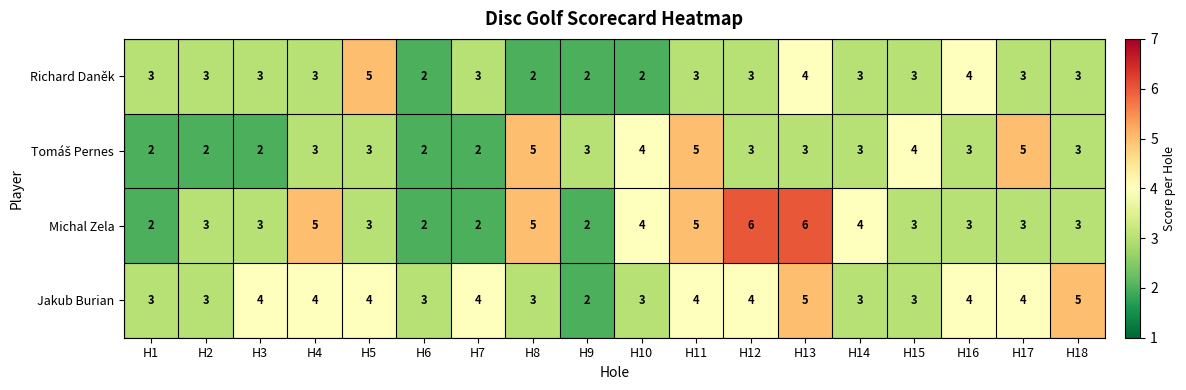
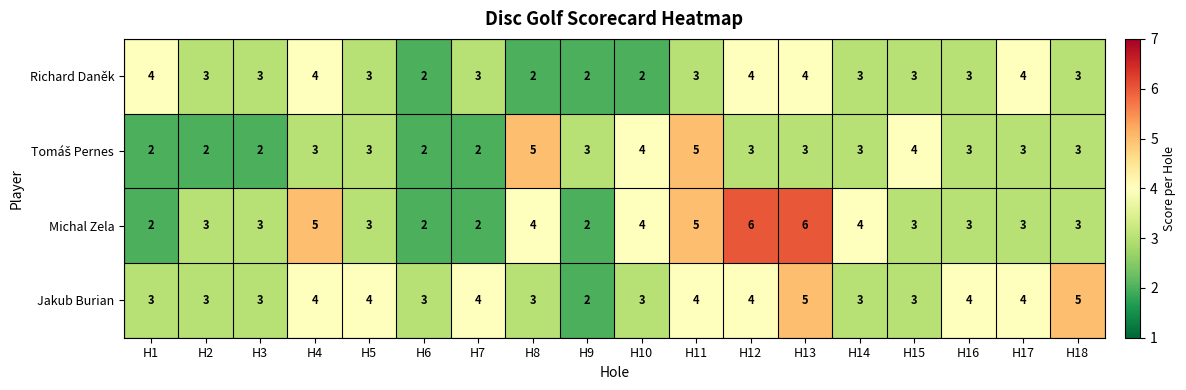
  {
    "Richard Daněk": {
-     "H1": 3,
+     "H1": 4,
      "H2": 3,
      "H3": 3,
-     "H4": 3,
-     "H5": 5,
+     "H4": 4,
+     "H5": 3,
      "H6": 2,
      "H7": 3,
      "H8": 2,
      "H9": 2,
      "H10": 2,
      "H11": 3,
-     "H12": 3,
+     "H12": 4,
      "H13": 4,
      "H14": 3,
      "H15": 3,
-     "H16": 4,
-     "H17": 3,
+     "H16": 3,
+     "H17": 4,
      "H18": 3
    },
    "Tomáš Pernes": {
      "H1": 2,
      "H2": 2,
      "H3": 2,
      "H4": 3,
      "H5": 3,
      "H6": 2,
      "H7": 2,
      "H8": 5,
      "H9": 3,
      "H10": 4,
      "H11": 5,
      "H12": 3,
      "H13": 3,
      "H14": 3,
      "H15": 4,
      "H16": 3,
-     "H17": 5,
+     "H17": 3,
      "H18": 3
    },
    "Michal Zela": {
      "H1": 2,
      "H2": 3,
      "H3": 3,
      "H4": 5,
      "H5": 3,
      "H6": 2,
      "H7": 2,
-     "H8": 5,
+     "H8": 4,
      "H9": 2,
      "H10": 4,
      "H11": 5,
      "H12": 6,
      "H13": 6,
      "H14": 4,
      "H15": 3,
      "H16": 3,
      "H17": 3,
      "H18": 3
    },
    "Jakub Burian": {
      "H1": 3,
      "H2": 3,
-     "H3": 4,
+     "H3": 3,
      "H4": 4,
      "H5": 4,
      "H6": 3,
      "H7": 4,
      "H8": 3,
      "H9": 2,
      "H10": 3,
      "H11": 4,
      "H12": 4,
      "H13": 5,
      "H14": 3,
      "H15": 3,
      "H16": 4,
      "H17": 4,
      "H18": 5
    }
  }
